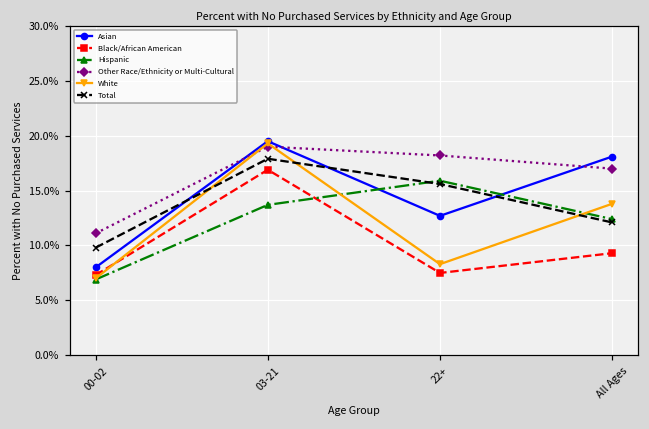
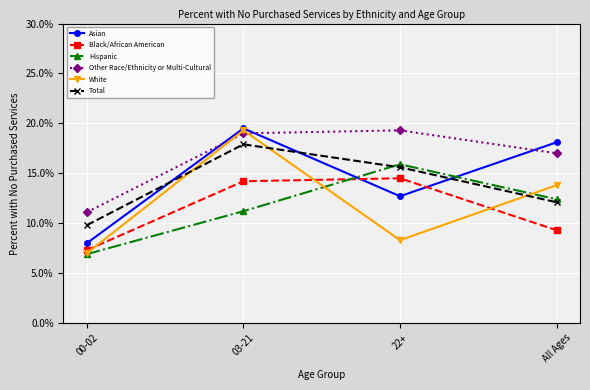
  {
    "Asian": {
      "00-02": "8%",
      "22+": "13%",
      "All Ages": "18%"
    },
    "Black/African American": {
      "00-02": "7%",
-     "03-21": "17%",
-     "22+": "8%",
+     "03-21": "14%",
+     "22+": "14%",
      "All Ages": "9%"
    },
    "Hispanic": {
-     "03-21": "14%",
+     "03-21": "11%",
      "22+": "16%",
      "All Ages": "12%"
    },
    "Other Race/Ethnicity or Multi-Cultural": {
      "00-02": "11%",
      "03-21": "19%",
-     "22+": "18%",
+     "22+": "19%",
      "All Ages": "17%"
    },
    "White": {
      "22+": "8%",
      "All Ages": "14%"
    },
    "Total": {
      "00-02": "10%",
      "03-21": "18%",
      "22+": "16%",
      "All Ages": "12%"
    }
  }
